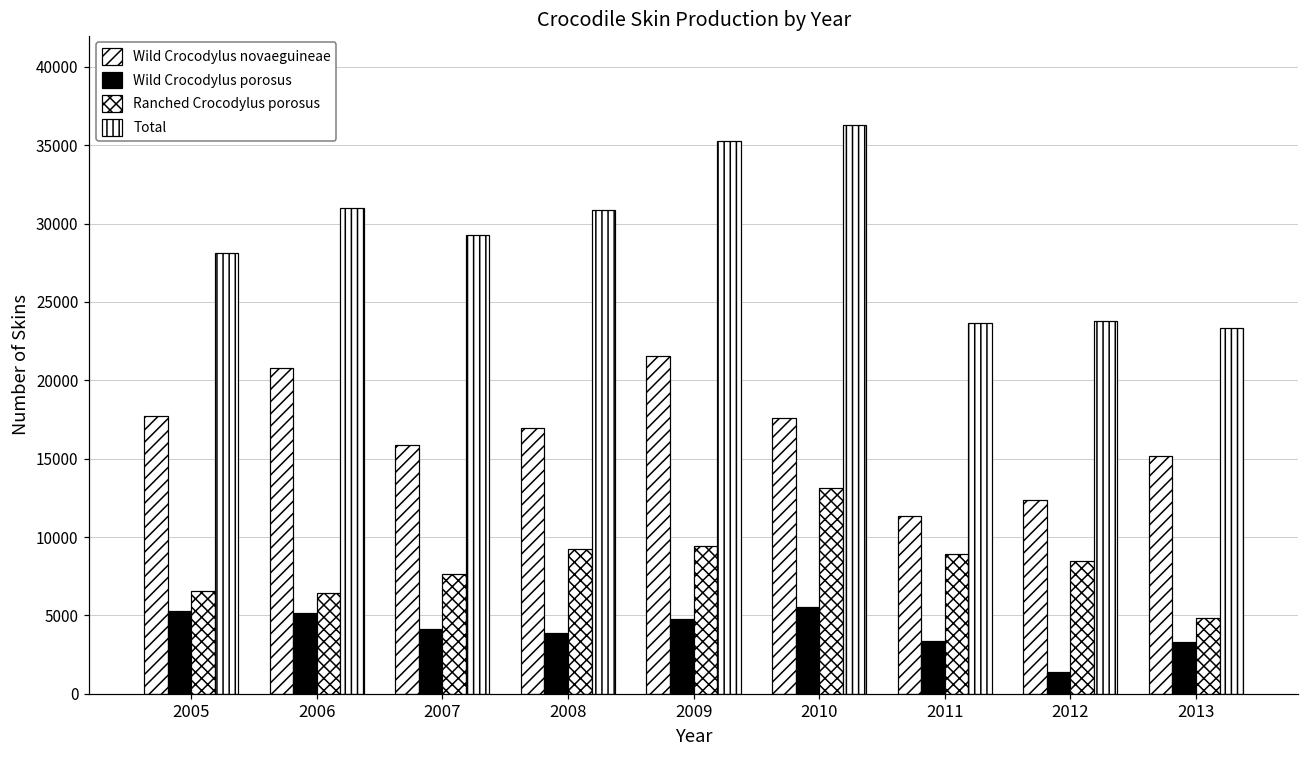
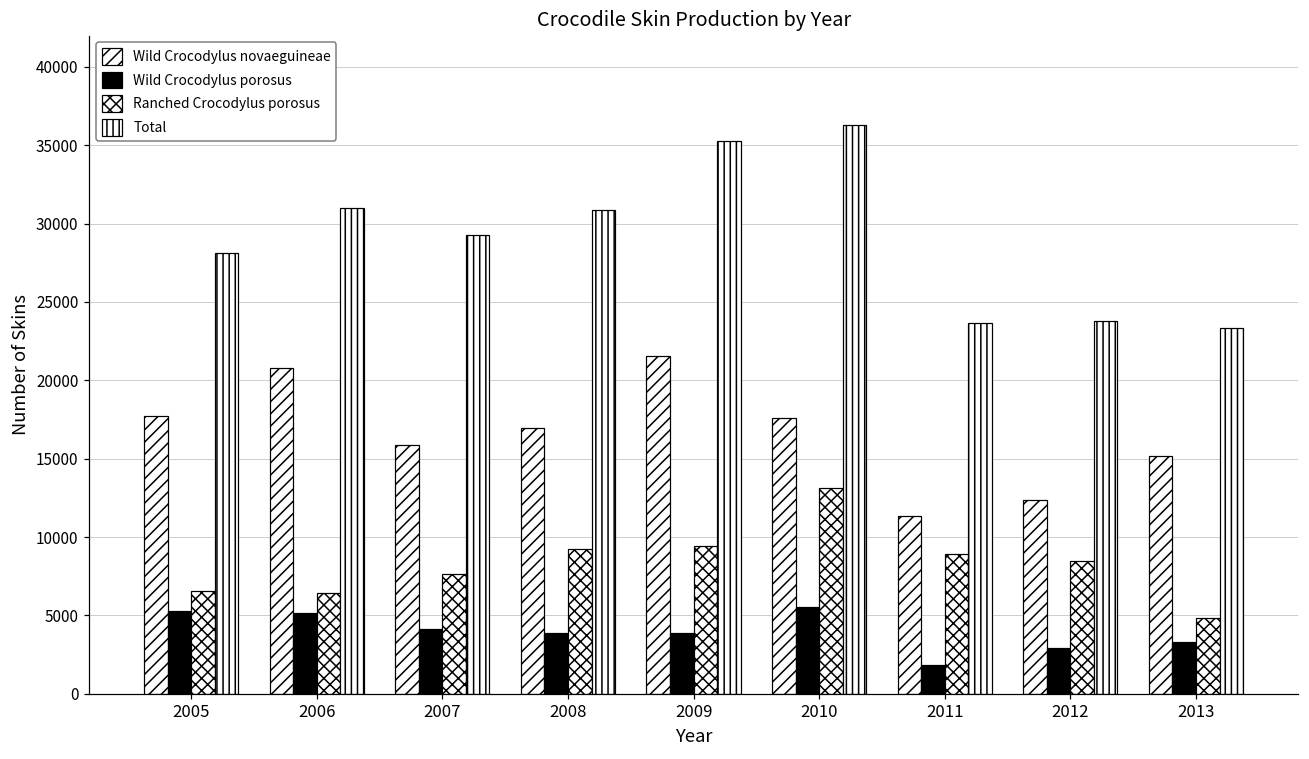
  {
    "Wild Crocodylus porosus": {
      "2005": 5300,
      "2006": 5100,
      "2007": 4100,
      "2008": 3900,
-     "2009": 4800,
+     "2009": 3900,
      "2010": 5500,
-     "2011": 3400,
-     "2012": 1400,
+     "2011": 1900,
+     "2012": 2900,
      "2013": 3300
    }
  }
